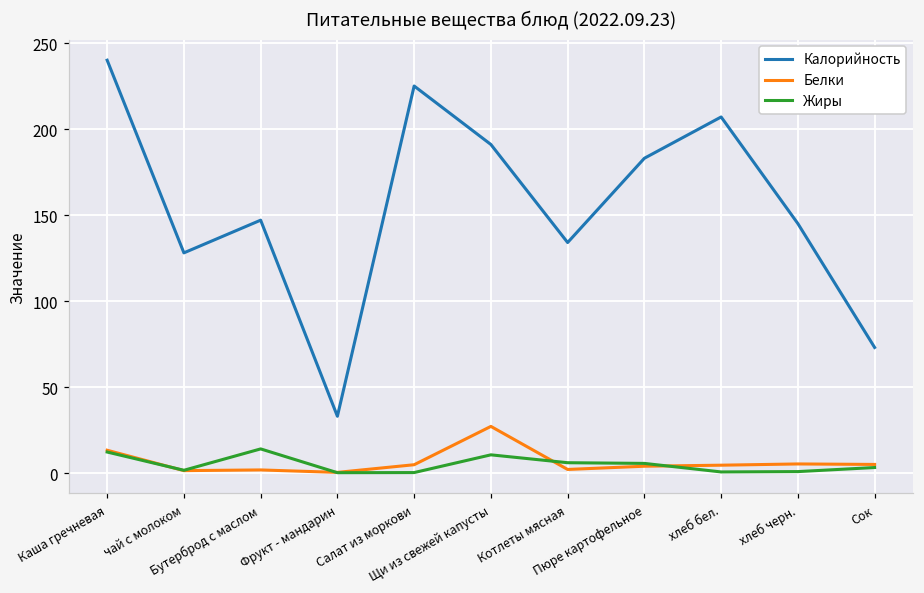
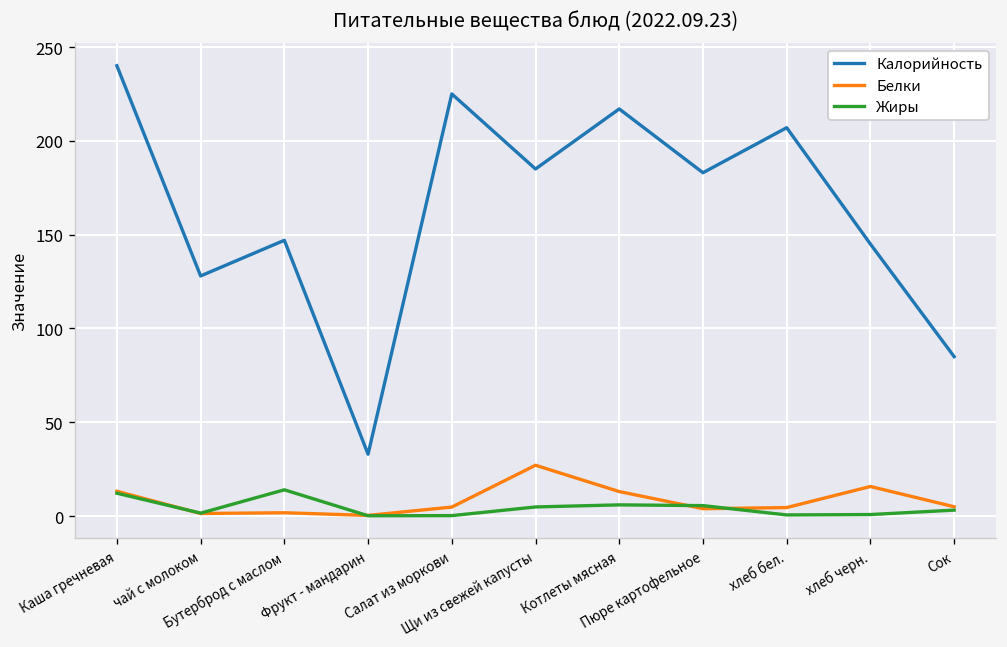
  {
    "Калорийность": {
      "Каша гречневая": 240,
      "чай с молоком": 128,
      "Бутерброд с маслом": 147,
      "Фрукт - мандарин": 33,
      "Салат из моркови": 225,
-     "Щи из свежей капусты": 191,
-     "Котлеты мясная": 134,
+     "Щи из свежей капусты": 185,
+     "Котлеты мясная": 217,
      "Пюре картофельное": 183,
      "хлеб бел.": 207,
      "хлеб черн.": 145,
-     "Сок": 73
+     "Сок": 85
    },
    "Белки": {
      "Бутерброд с маслом": 2,
      "Салат из моркови": 5,
      "Щи из свежей капусты": 27,
-     "Котлеты мясная": 2,
+     "Котлеты мясная": 13,
      "хлеб бел.": 5,
-     "хлеб черн.": 5,
+     "хлеб черн.": 16,
      "Сок": 5
    },
    "Жиры": {
      "Бутерброд с маслом": 14,
      "Салат из моркови": 0,
-     "Щи из свежей капусты": 11,
+     "Щи из свежей капусты": 5,
      "Котлеты мясная": 6,
      "хлеб бел.": 1,
      "хлеб черн.": 1,
      "Сок": 3
    }
  }
